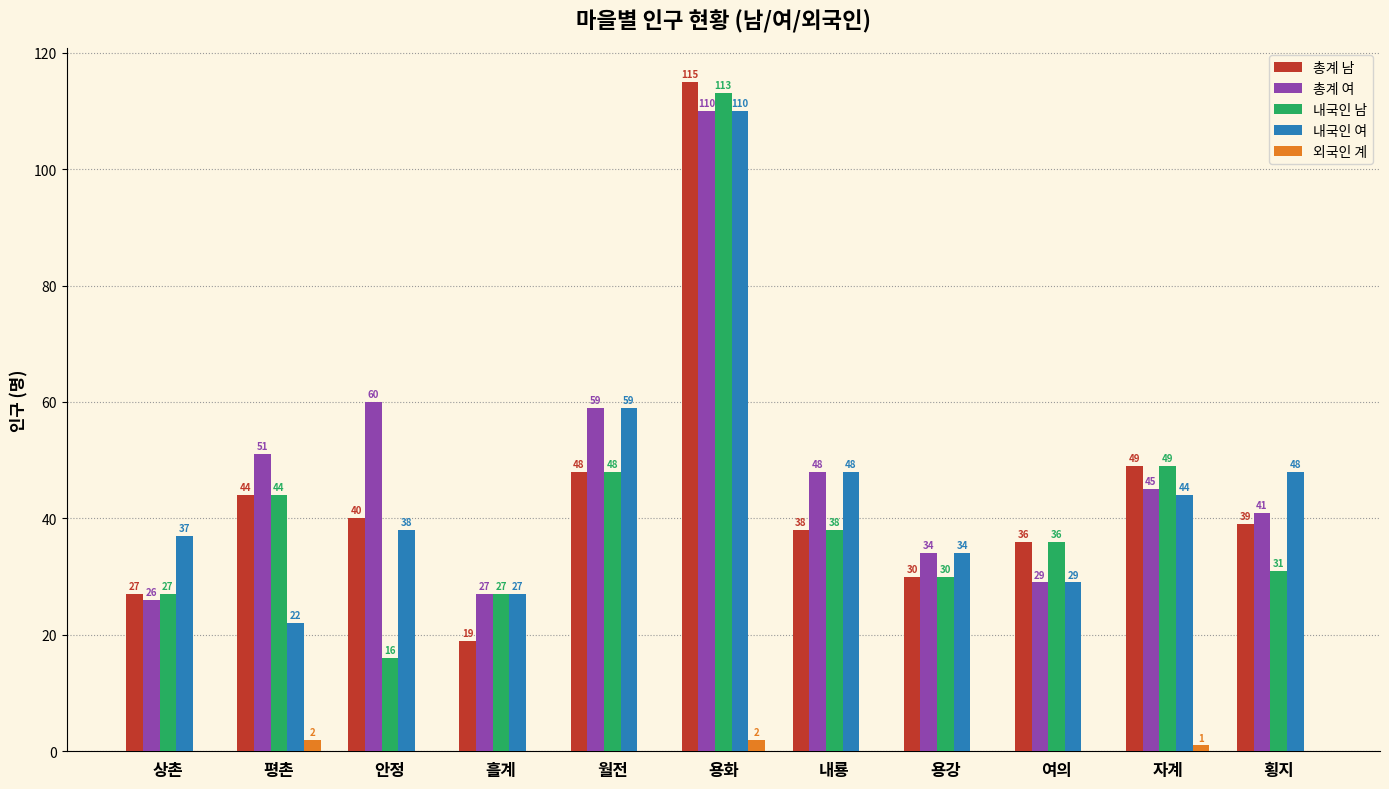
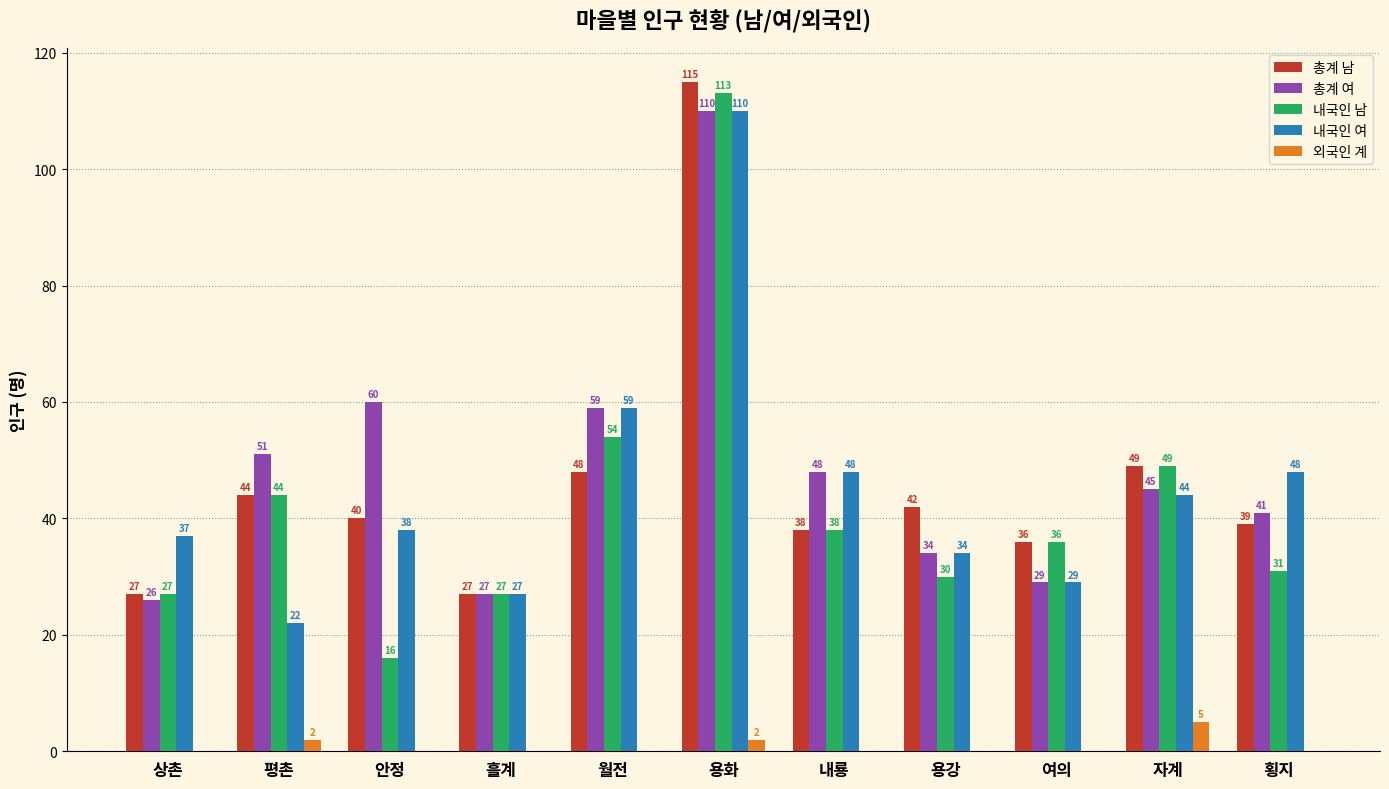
  {
    "총계 남": {
      "상촌": 27,
      "평촌": 44,
      "안정": 40,
-     "흘계": 19,
+     "흘계": 27,
      "월전": 48,
      "용화": 115,
      "내룡": 38,
-     "용강": 30,
+     "용강": 42,
      "여의": 36,
      "자계": 49,
      "횡지": 39
    },
    "총계 여": {
      "상촌": 26,
      "평촌": 51,
      "안정": 60,
      "흘계": 27,
      "월전": 59,
      "용화": 110,
      "내룡": 48,
      "용강": 34,
      "여의": 29,
      "자계": 45,
      "횡지": 41
    },
    "내국인 남": {
      "상촌": 27,
      "평촌": 44,
      "안정": 16,
      "흘계": 27,
-     "월전": 48,
+     "월전": 54,
      "용화": 113,
      "내룡": 38,
      "용강": 30,
      "여의": 36,
      "자계": 49,
      "횡지": 31
    },
    "내국인 여": {
      "상촌": 37,
      "평촌": 22,
      "안정": 38,
      "흘계": 27,
      "월전": 59,
      "용화": 110,
      "내룡": 48,
      "용강": 34,
      "여의": 29,
      "자계": 44,
      "횡지": 48
    },
    "외국인 계": {
      "평촌": 2,
      "용화": 2,
-     "자계": 1
+     "자계": 5
    }
  }
